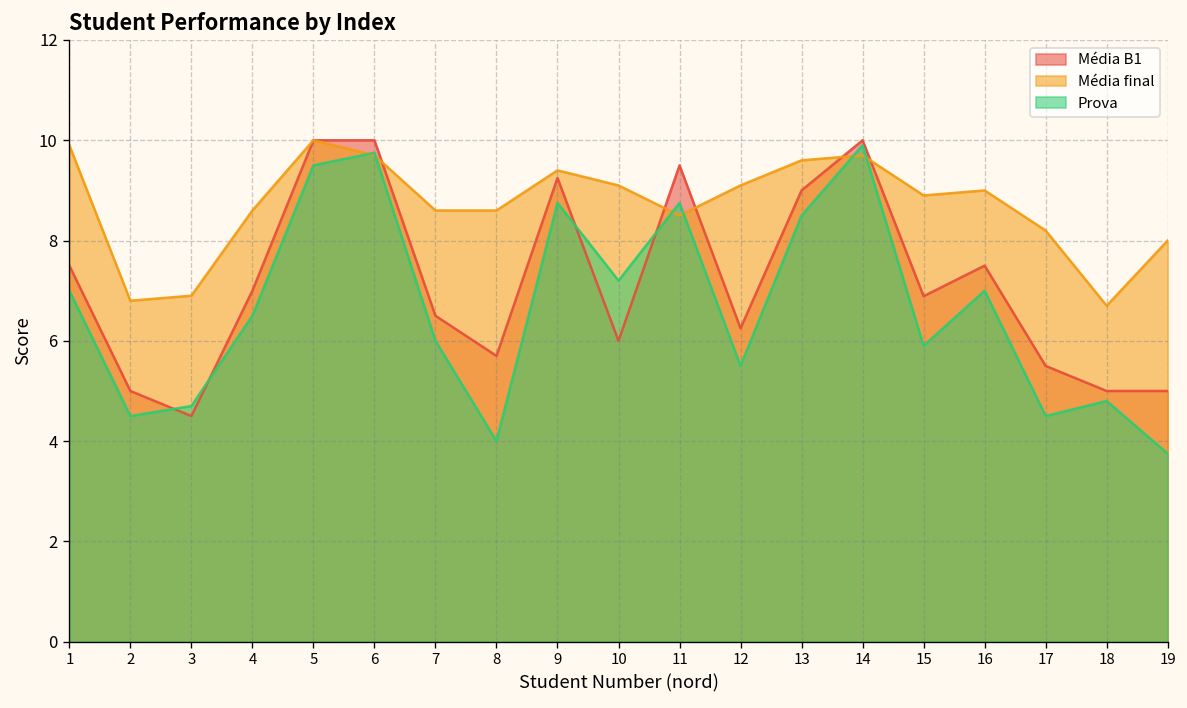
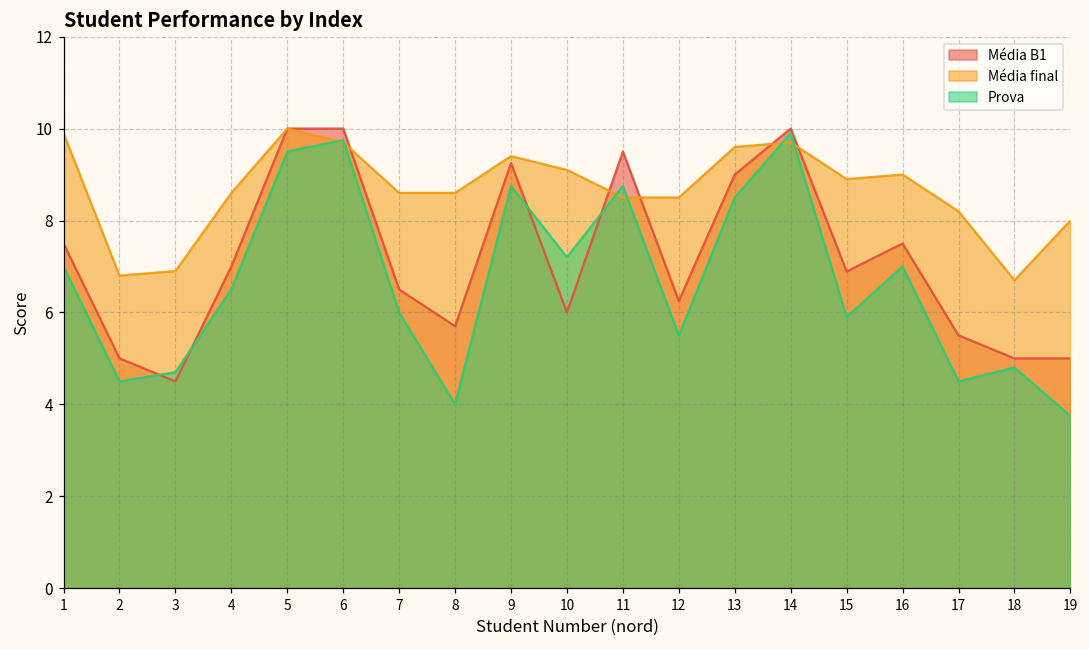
  {
    "Média B1": {
      "1": 7.5,
      "2": 5.0,
      "3": 4.5,
      "4": 7.0,
      "6": 10.0,
      "7": 6.5,
      "8": 5.7,
      "9": 9.3,
      "10": 6.0,
      "11": 9.5,
      "12": 6.3,
      "13": 9.0,
      "14": 10.0,
      "15": 6.9,
      "16": 7.5,
      "17": 5.5,
      "18": 5.0,
      "19": 5.0
    },
    "Média final": {
      "1": 9.9,
      "2": 6.8,
      "3": 6.9,
      "4": 8.6,
      "7": 8.6,
      "8": 8.6,
      "9": 9.4,
      "10": 9.1,
      "11": 8.5,
-     "12": 9.1,
+     "12": 8.5,
      "13": 9.6,
      "14": 9.7,
      "15": 8.9,
      "16": 9.0,
      "17": 8.2,
      "18": 6.7,
      "19": 8.0
    },
    "Prova": {
      "1": 7.0,
      "2": 4.5,
      "3": 4.7,
      "4": 6.5,
      "5": 9.5,
      "7": 6.0,
      "8": 4.0,
      "9": 8.8,
      "10": 7.2,
      "11": 8.8,
      "12": 5.5,
      "13": 8.5,
      "14": 9.9,
      "15": 5.9,
      "16": 7.0,
      "17": 4.5,
      "18": 4.8,
      "19": 3.8
    }
  }
